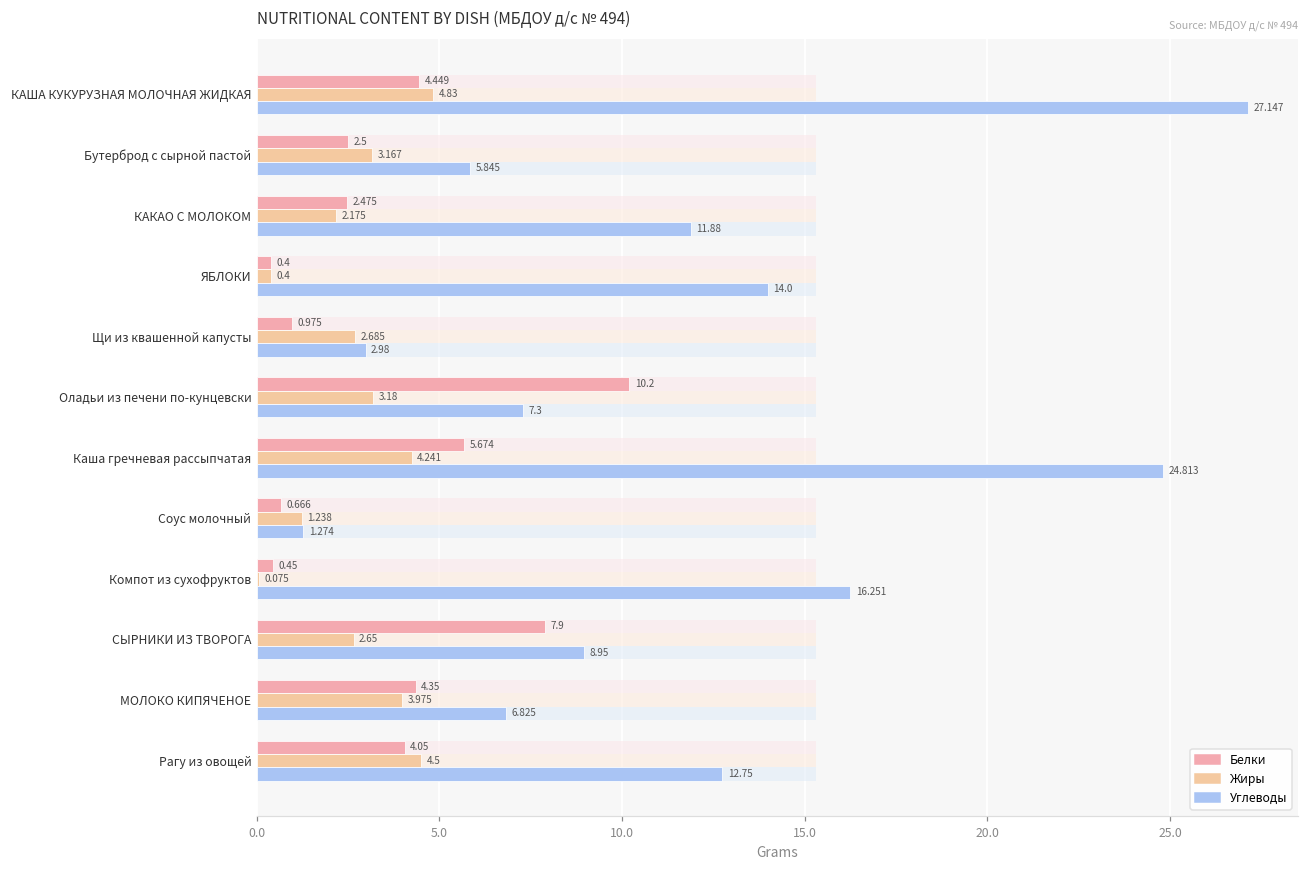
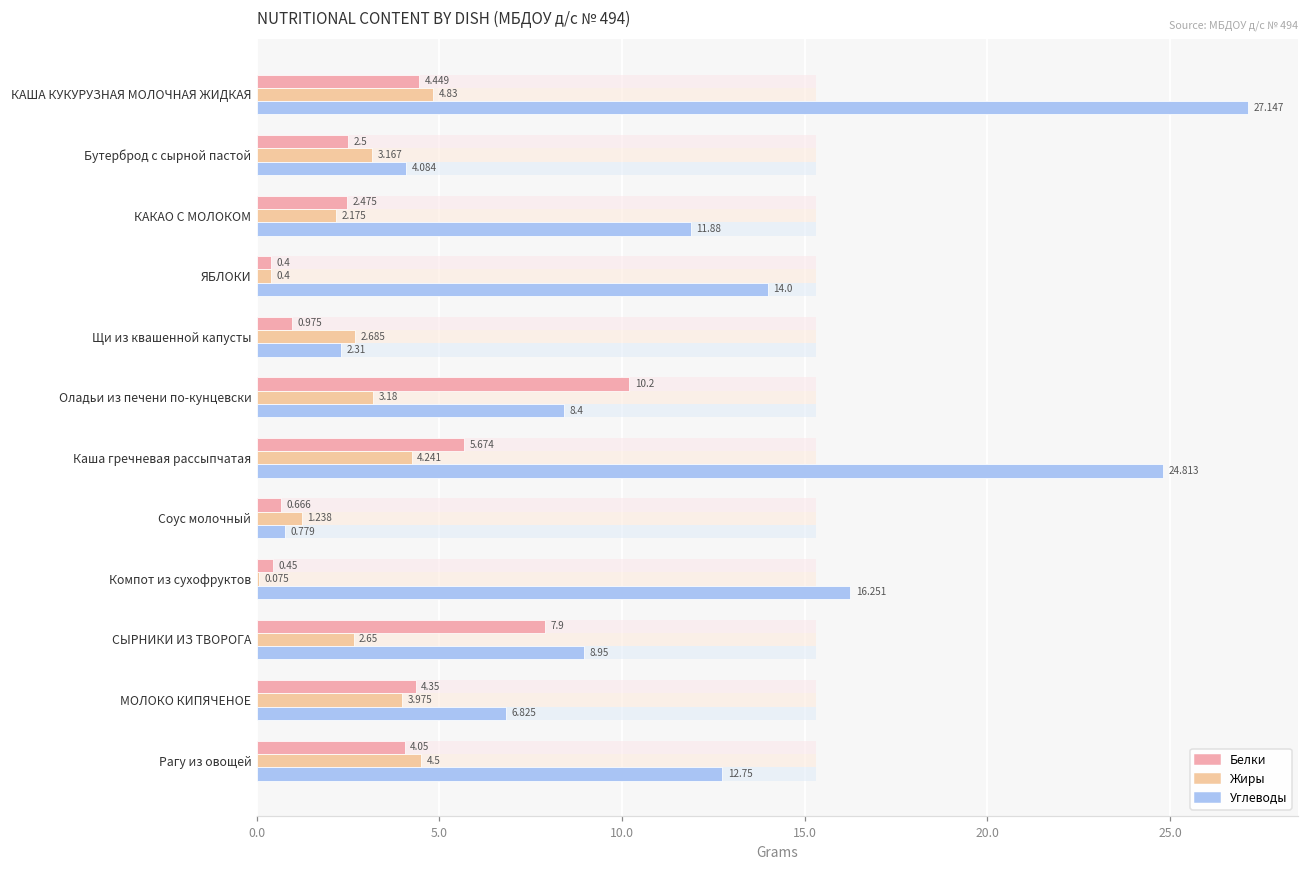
  {
    "Углеводы": {
      "КАША КУКУРУЗНАЯ МОЛОЧНАЯ ЖИДКАЯ": 27.147,
-     "Бутерброд с сырной пастой": 5.845,
-     "Щи из квашенной капусты": 2.98,
-     "Оладьи из печени по-кунцевски": 7.3,
+     "Бутерброд с сырной пастой": 4.084,
+     "Щи из квашенной капусты": 2.31,
+     "Оладьи из печени по-кунцевски": 8.4,
      "Каша гречневая рассыпчатая": 24.813,
-     "Соус молочный": 1.274,
+     "Соус молочный": 0.779,
      "Компот из сухофруктов": 16.251
    }
  }
